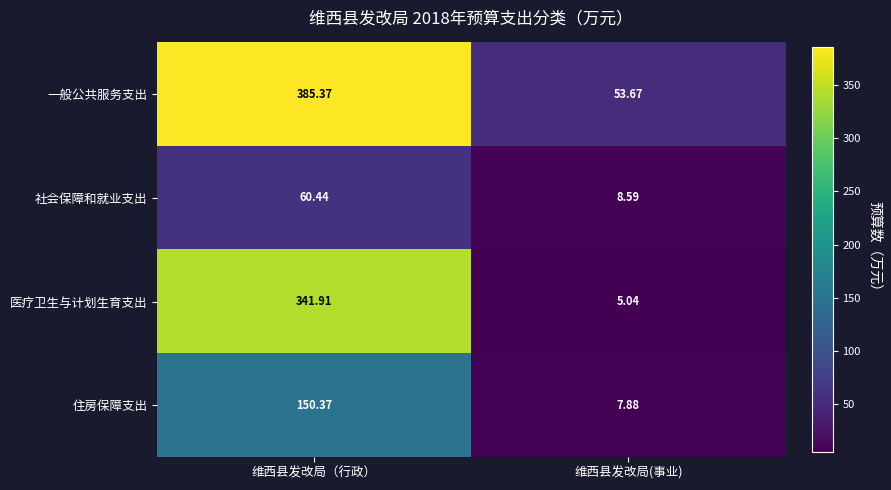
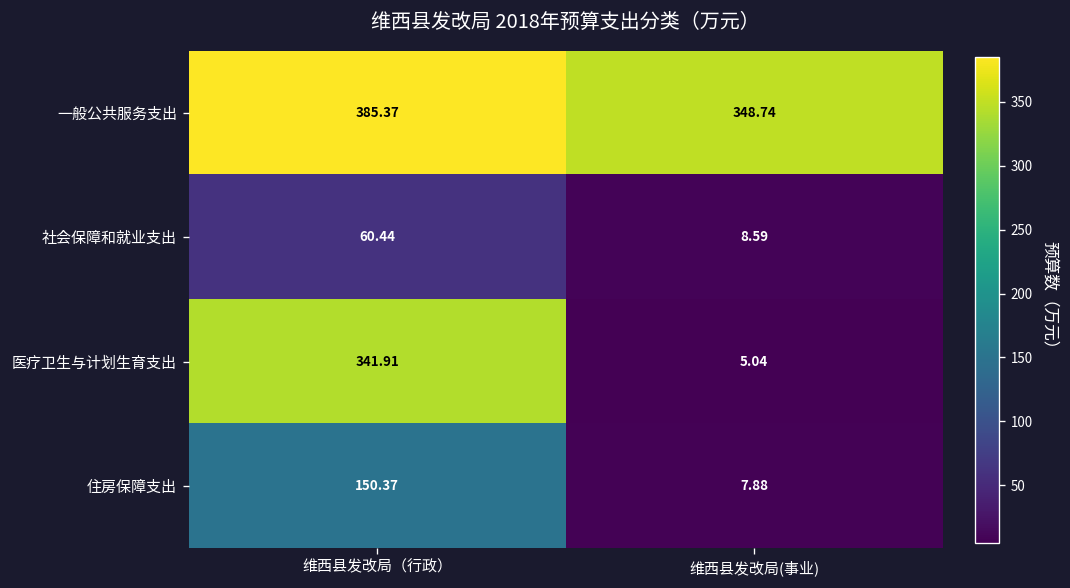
  {
    "一般公共服务支出": {
      "维西县发改局（行政）": 385.37,
-     "维西县发改局(事业)": 53.67
+     "维西县发改局(事业)": 348.74
    },
    "社会保障和就业支出": {
      "维西县发改局（行政）": 60.44,
      "维西县发改局(事业)": 8.59
    },
    "医疗卫生与计划生育支出": {
      "维西县发改局（行政）": 341.91,
      "维西县发改局(事业)": 5.04
    },
    "住房保障支出": {
      "维西县发改局（行政）": 150.37,
      "维西县发改局(事业)": 7.88
    }
  }
